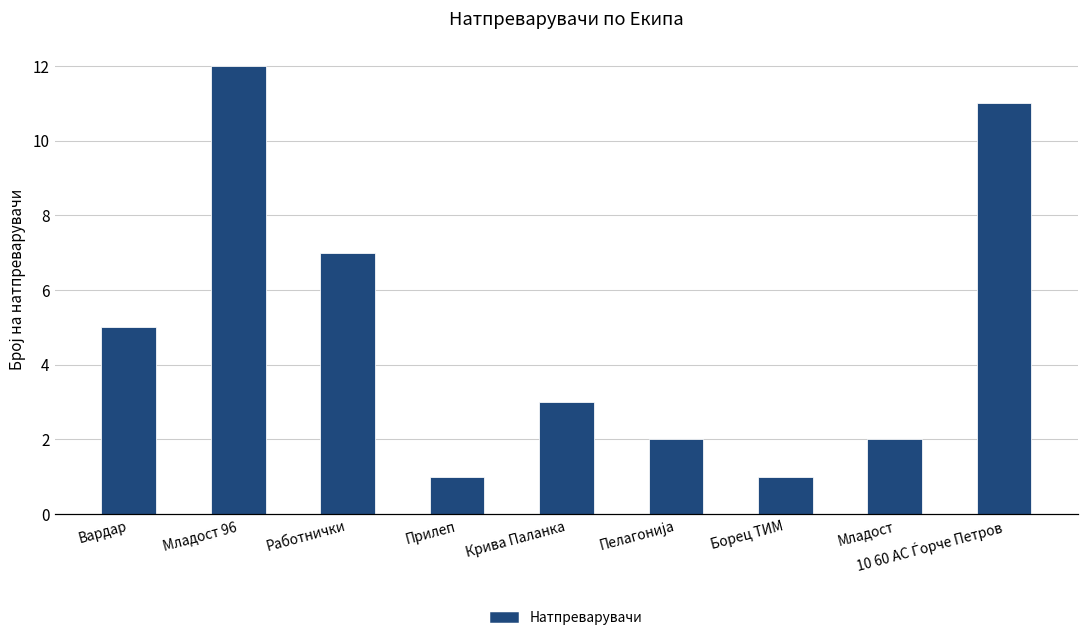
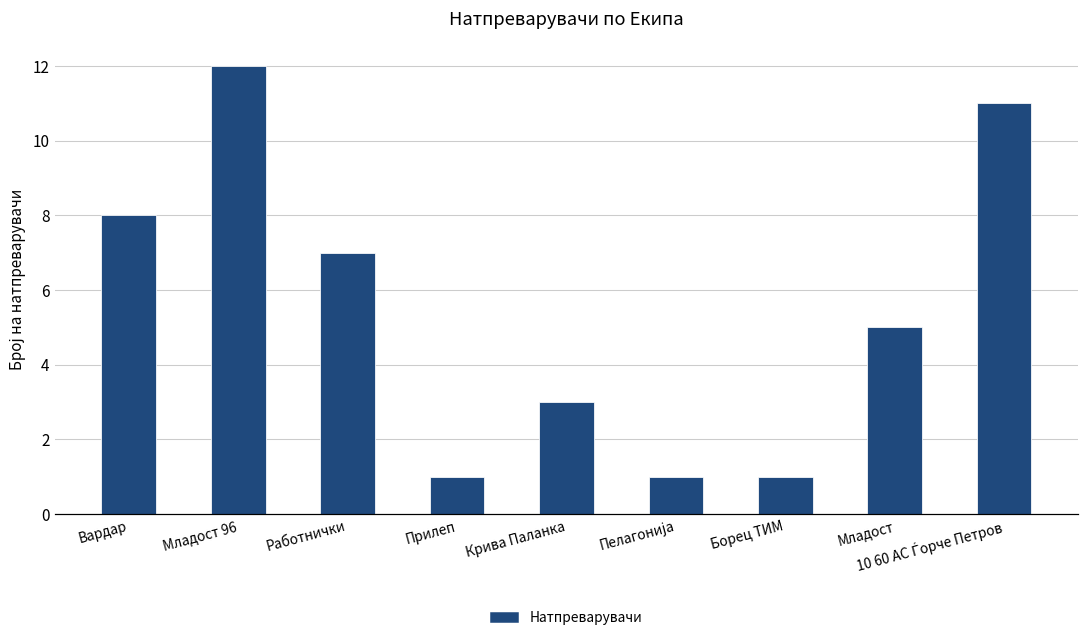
  {
-   "Вардар": 5,
+   "Вардар": 8,
    "Младост 96": 12,
    "Работнички": 7,
    "Прилеп": 1,
    "Крива Паланка": 3,
-   "Пелагонија": 2,
+   "Пелагонија": 1,
    "Борец ТИМ": 1,
-   "Младост": 2,
+   "Младост": 5,
    "10 60 АС Ѓорче Петров": 11
  }
